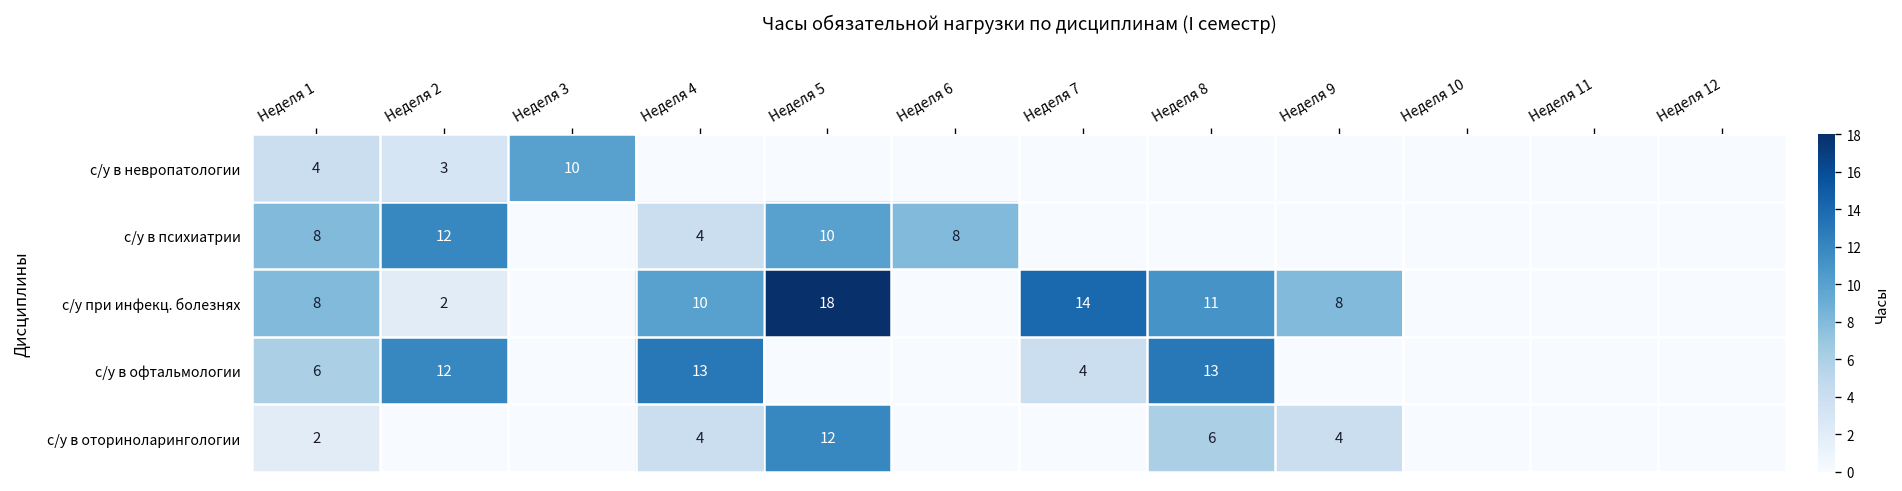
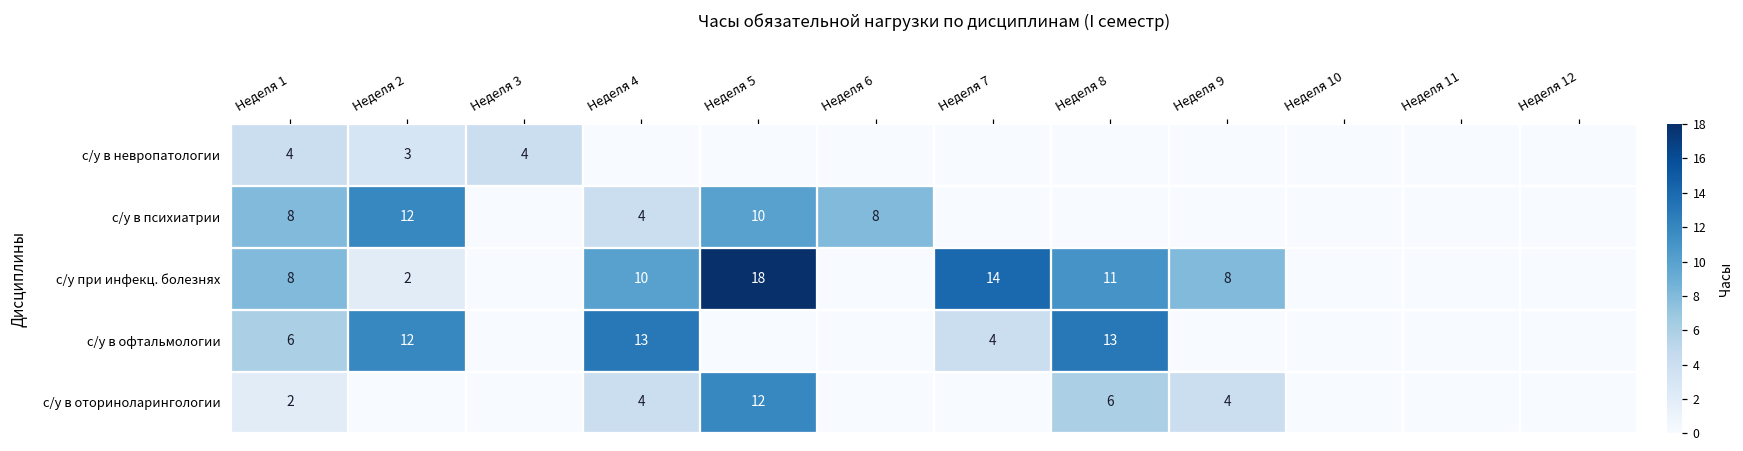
  {
    "с/у в невропатологии": {
      "Неделя 1": 4,
      "Неделя 2": 3,
-     "Неделя 3": 10
+     "Неделя 3": 4
    },
    "с/у в психиатрии": {
      "Неделя 1": 8,
      "Неделя 2": 12,
      "Неделя 4": 4,
      "Неделя 5": 10,
      "Неделя 6": 8
    },
    "с/у при инфекц. болезнях": {
      "Неделя 1": 8,
      "Неделя 2": 2,
      "Неделя 4": 10,
      "Неделя 5": 18,
      "Неделя 7": 14,
      "Неделя 8": 11,
      "Неделя 9": 8
    },
    "с/у в офтальмологии": {
      "Неделя 1": 6,
      "Неделя 2": 12,
      "Неделя 4": 13,
      "Неделя 7": 4,
      "Неделя 8": 13
    },
    "с/у в оториноларингологии": {
      "Неделя 1": 2,
      "Неделя 4": 4,
      "Неделя 5": 12,
      "Неделя 8": 6,
      "Неделя 9": 4
    }
  }
